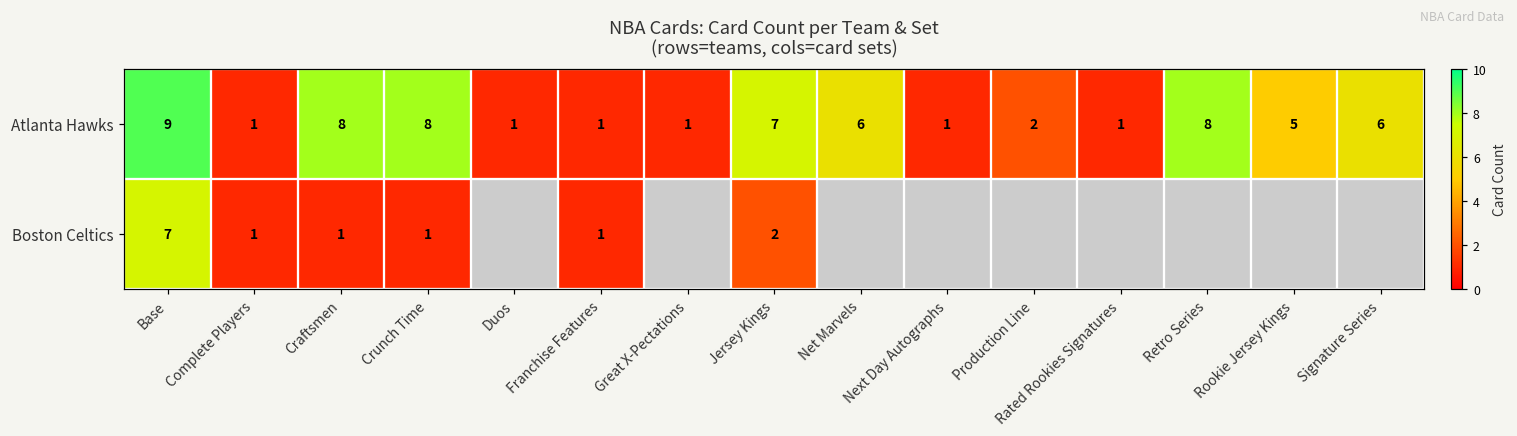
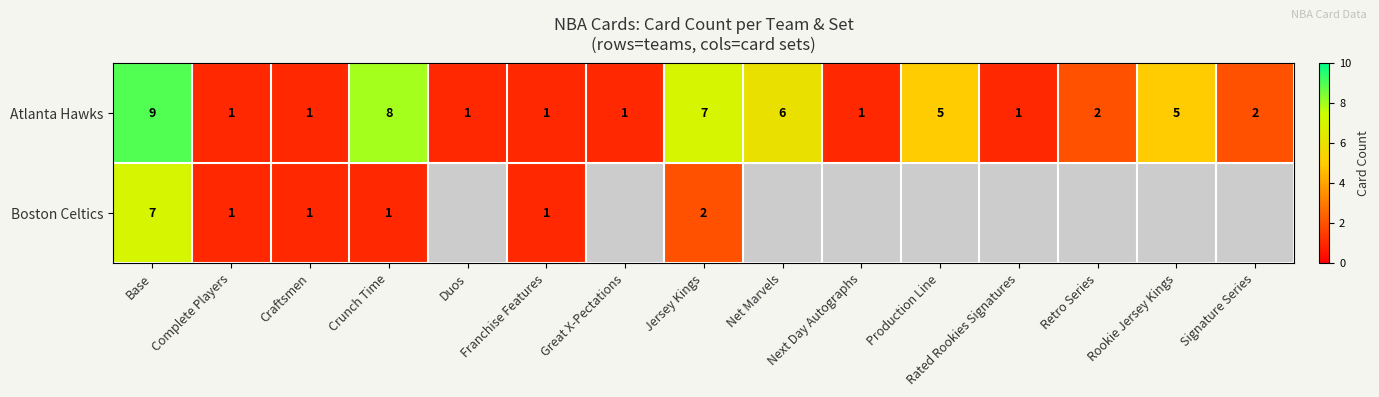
  {
    "Atlanta Hawks": {
      "Base": 9,
      "Complete Players": 1,
-     "Craftsmen": 8,
+     "Craftsmen": 1,
      "Crunch Time": 8,
      "Duos": 1,
      "Franchise Features": 1,
      "Great X-Pectations": 1,
      "Jersey Kings": 7,
      "Net Marvels": 6,
      "Next Day Autographs": 1,
-     "Production Line": 2,
+     "Production Line": 5,
      "Rated Rookies Signatures": 1,
-     "Retro Series": 8,
+     "Retro Series": 2,
      "Rookie Jersey Kings": 5,
-     "Signature Series": 6
+     "Signature Series": 2
    },
    "Boston Celtics": {
      "Base": 7,
      "Complete Players": 1,
      "Craftsmen": 1,
      "Crunch Time": 1,
      "Franchise Features": 1,
      "Jersey Kings": 2
    }
  }
